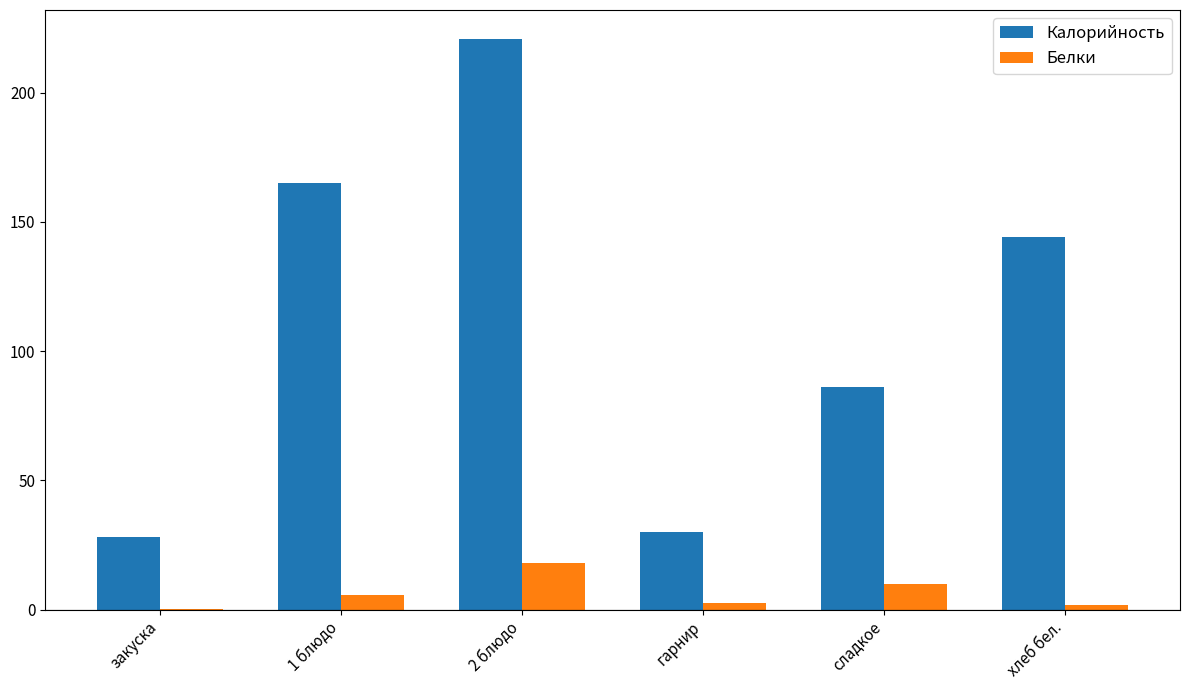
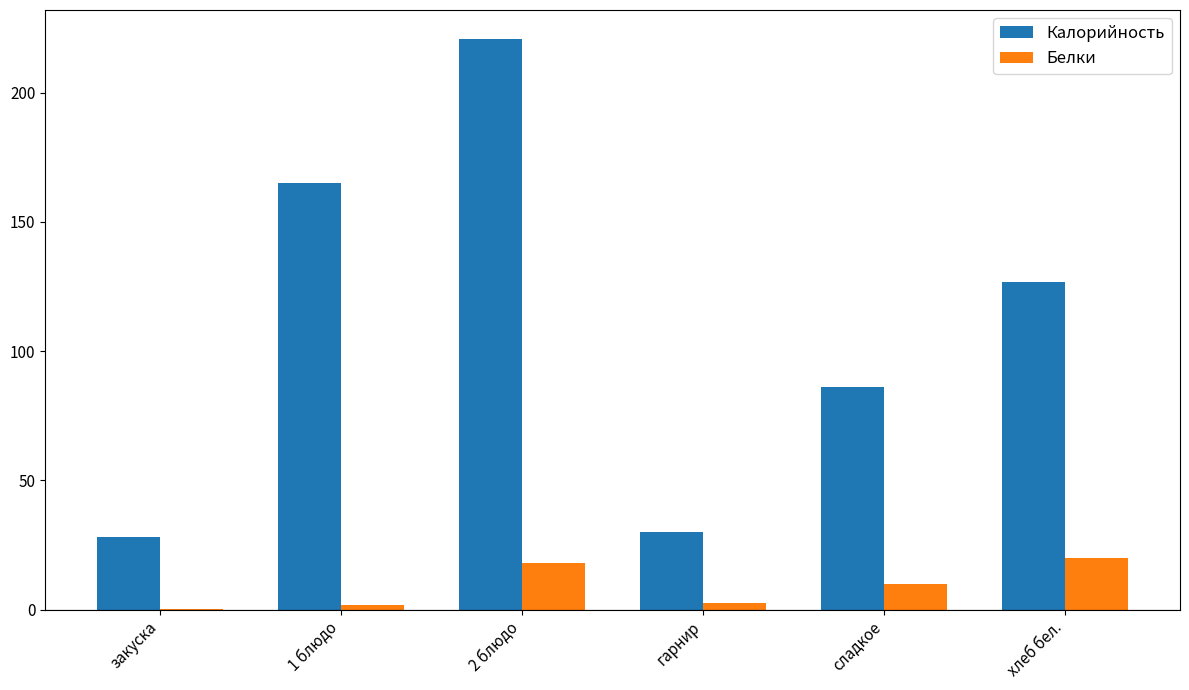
  {
    "Калорийность": {
      "закуска": 28,
      "1 блюдо": 165,
      "2 блюдо": 221,
      "гарнир": 30,
      "сладкое": 86,
-     "хлеб бел.": 144
+     "хлеб бел.": 127
    },
    "Белки": {
-     "1 блюдо": 6,
+     "1 блюдо": 2,
      "2 блюдо": 18,
      "гарнир": 3,
      "сладкое": 10,
-     "хлеб бел.": 2
+     "хлеб бел.": 20
    }
  }
